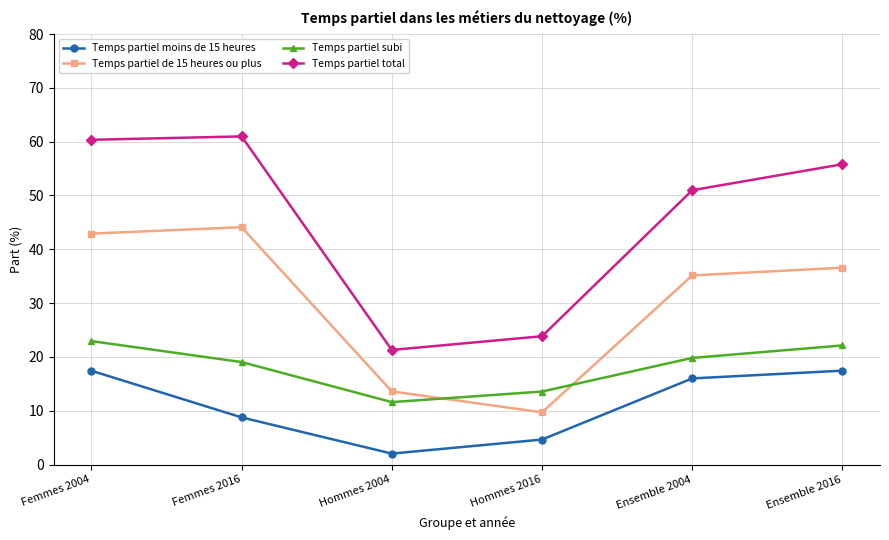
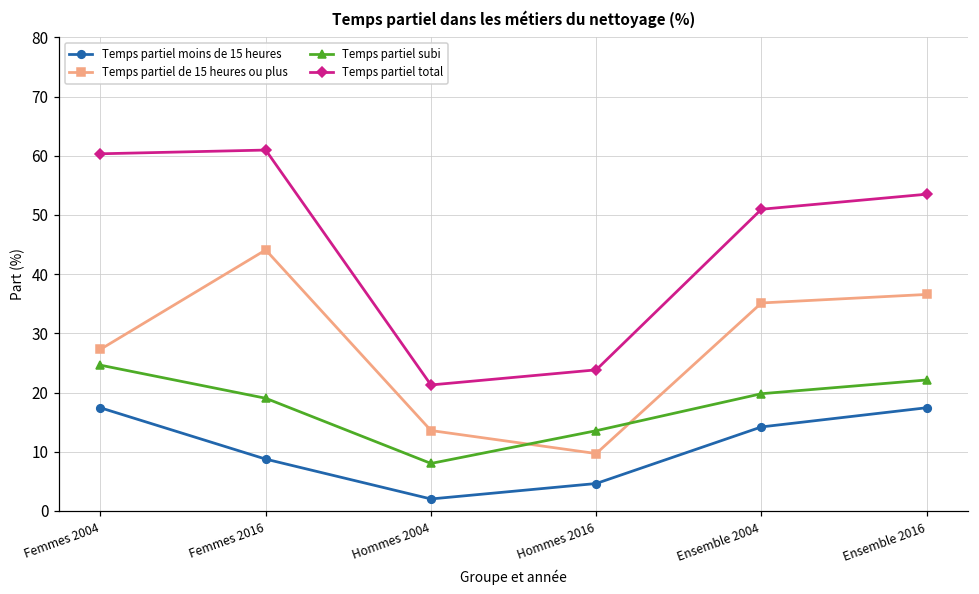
  {
    "Temps partiel moins de 15 heures": {
      "Femmes 2004": 17,
      "Femmes 2016": 9,
      "Hommes 2004": 2,
      "Hommes 2016": 5,
-     "Ensemble 2004": 16,
+     "Ensemble 2004": 14,
      "Ensemble 2016": 17
    },
    "Temps partiel de 15 heures ou plus": {
-     "Femmes 2004": 43,
+     "Femmes 2004": 27,
      "Femmes 2016": 44,
      "Hommes 2004": 14,
      "Hommes 2016": 10,
      "Ensemble 2004": 35,
      "Ensemble 2016": 37
    },
    "Temps partiel subi": {
-     "Femmes 2004": 23,
+     "Femmes 2004": 25,
      "Femmes 2016": 19,
-     "Hommes 2004": 12,
+     "Hommes 2004": 8,
      "Hommes 2016": 14,
      "Ensemble 2004": 20,
      "Ensemble 2016": 22
    },
    "Temps partiel total": {
      "Femmes 2004": 60,
      "Femmes 2016": 61,
      "Hommes 2004": 21,
      "Hommes 2016": 24,
      "Ensemble 2004": 51,
-     "Ensemble 2016": 56
+     "Ensemble 2016": 54
    }
  }
